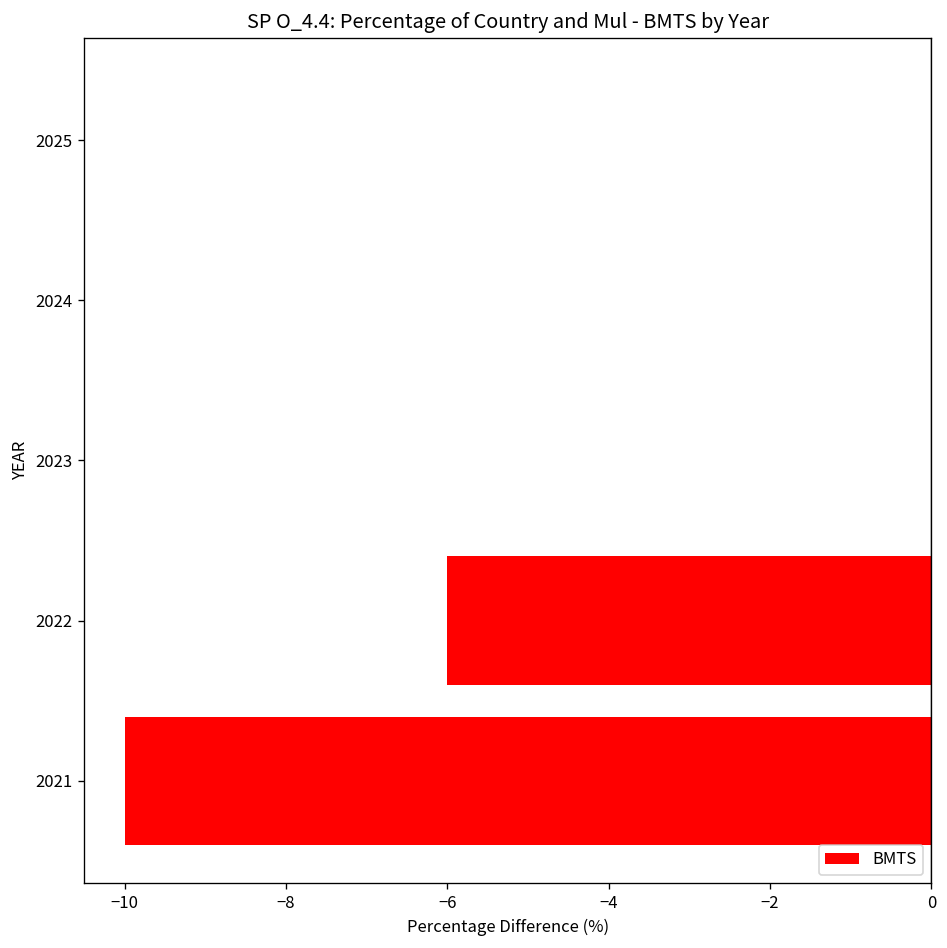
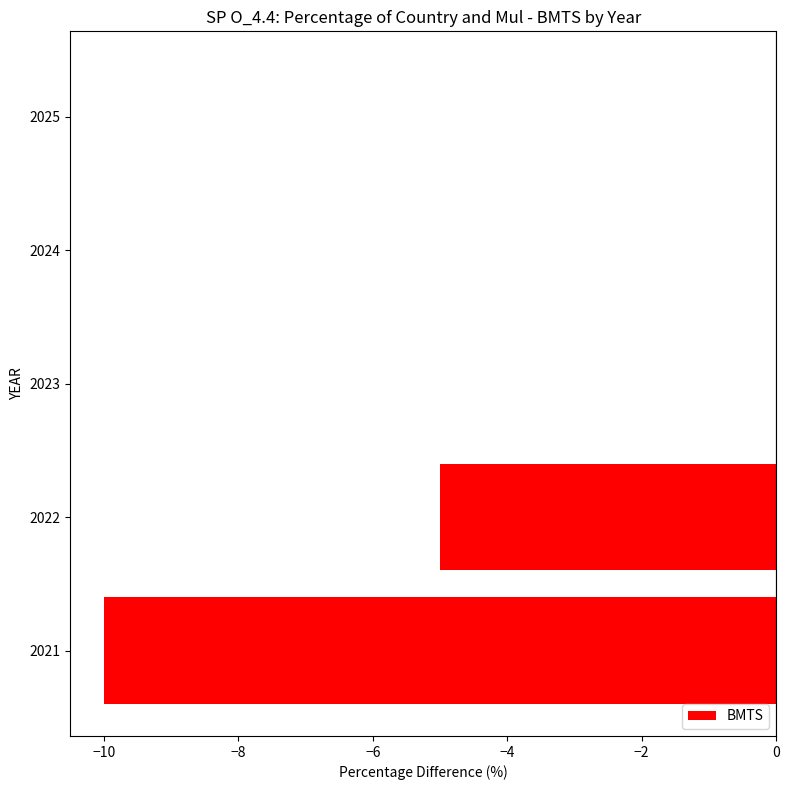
  {
    "2025": 0.0,
    "2024": 0.0,
    "2023": 0.0,
-   "2022": -6.0,
+   "2022": -5.0,
    "2021": -10.0
  }
